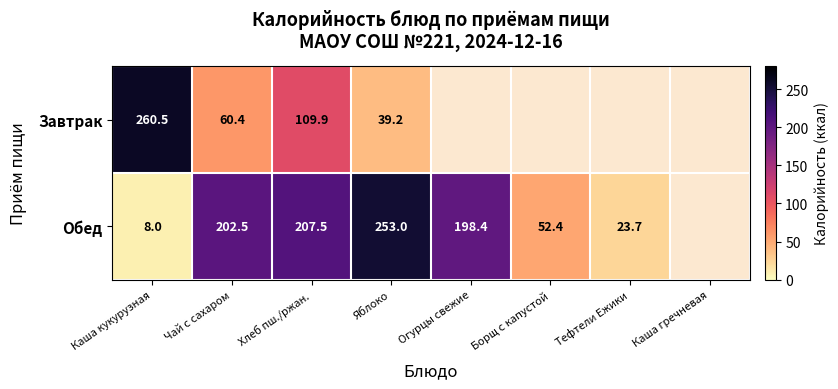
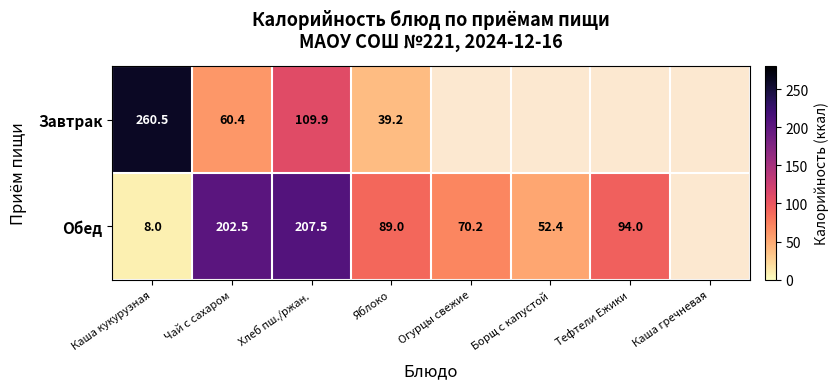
  {
    "Завтрак": {
      "Каша кукурузная": 260.5,
      "Чай с сахаром": 60.4,
      "Хлеб пш./ржан.": 109.9,
      "Яблоко": 39.2
    },
    "Обед": {
      "Каша кукурузная": 8.0,
      "Чай с сахаром": 202.5,
      "Хлеб пш./ржан.": 207.5,
-     "Яблоко": 253.0,
-     "Огурцы свежие": 198.4,
+     "Яблоко": 89.0,
+     "Огурцы свежие": 70.2,
      "Борщ с капустой": 52.4,
-     "Тефтели Ежики": 23.7
+     "Тефтели Ежики": 94.0
    }
  }
